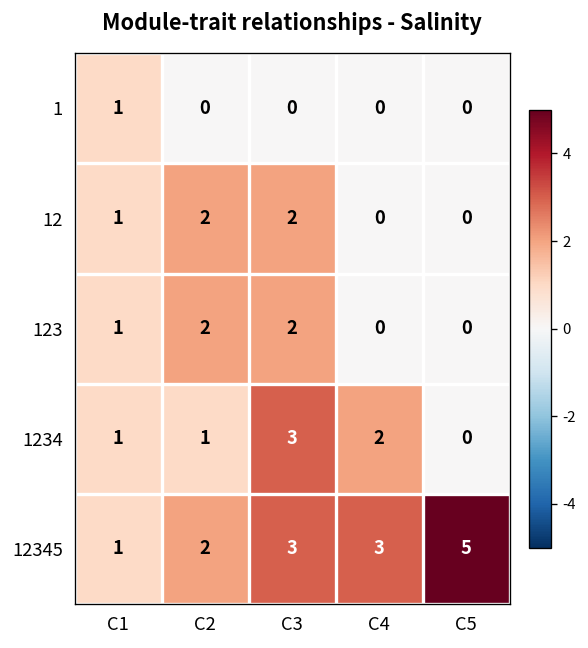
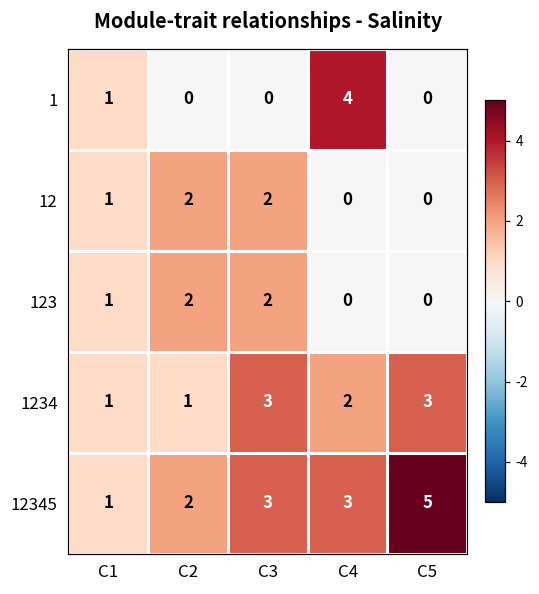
  {
    "1": {
      "C1": 1,
      "C2": 0,
      "C3": 0,
-     "C4": 0,
+     "C4": 4,
      "C5": 0
    },
    "12": {
      "C1": 1,
      "C2": 2,
      "C3": 2,
      "C4": 0,
      "C5": 0
    },
    "123": {
      "C1": 1,
      "C2": 2,
      "C3": 2,
      "C4": 0,
      "C5": 0
    },
    "1234": {
      "C1": 1,
      "C2": 1,
      "C3": 3,
      "C4": 2,
-     "C5": 0
+     "C5": 3
    },
    "12345": {
      "C1": 1,
      "C2": 2,
      "C3": 3,
      "C4": 3,
      "C5": 5
    }
  }
